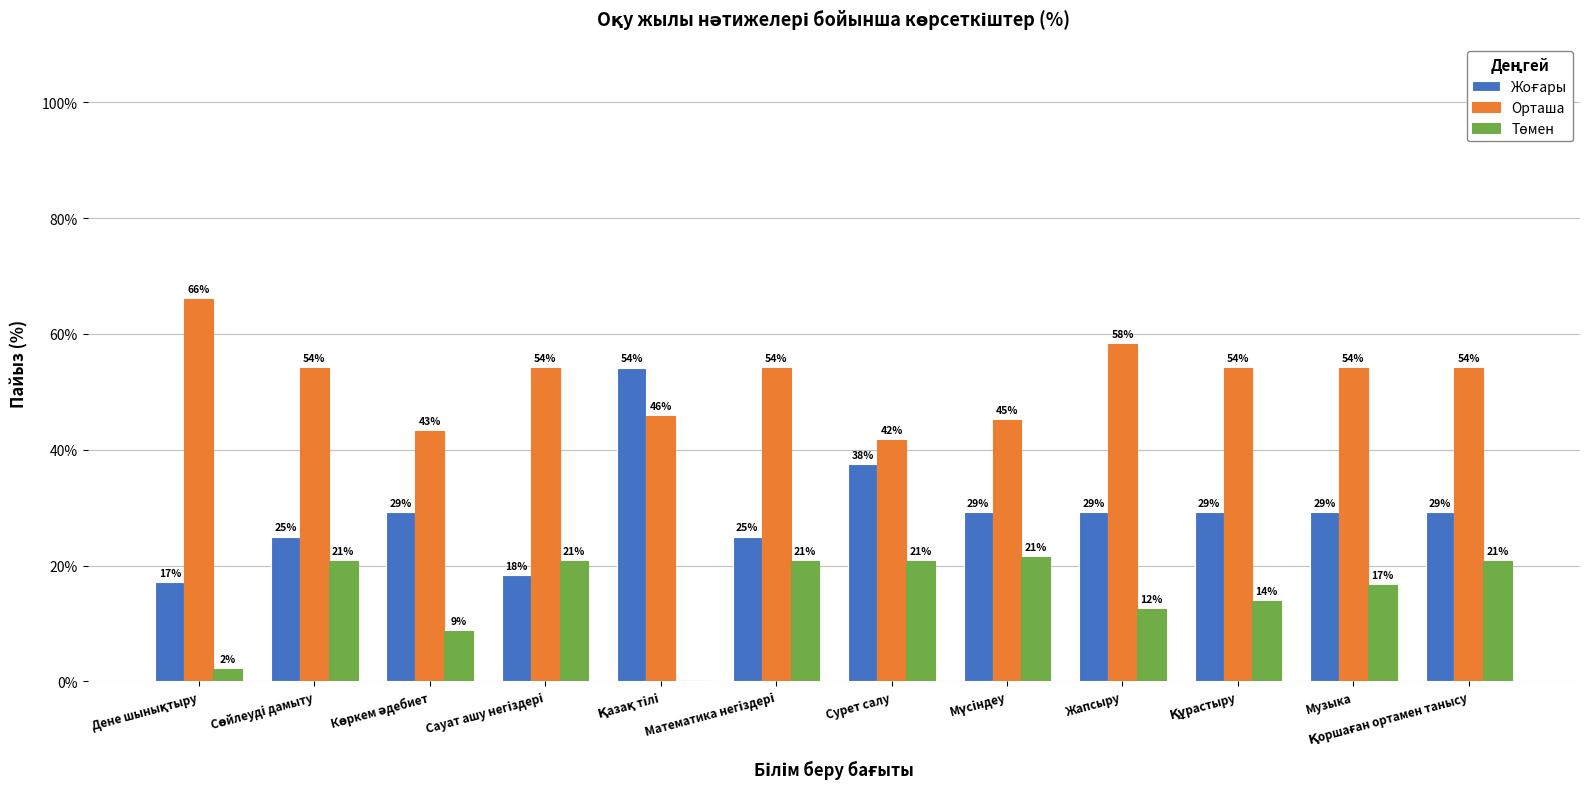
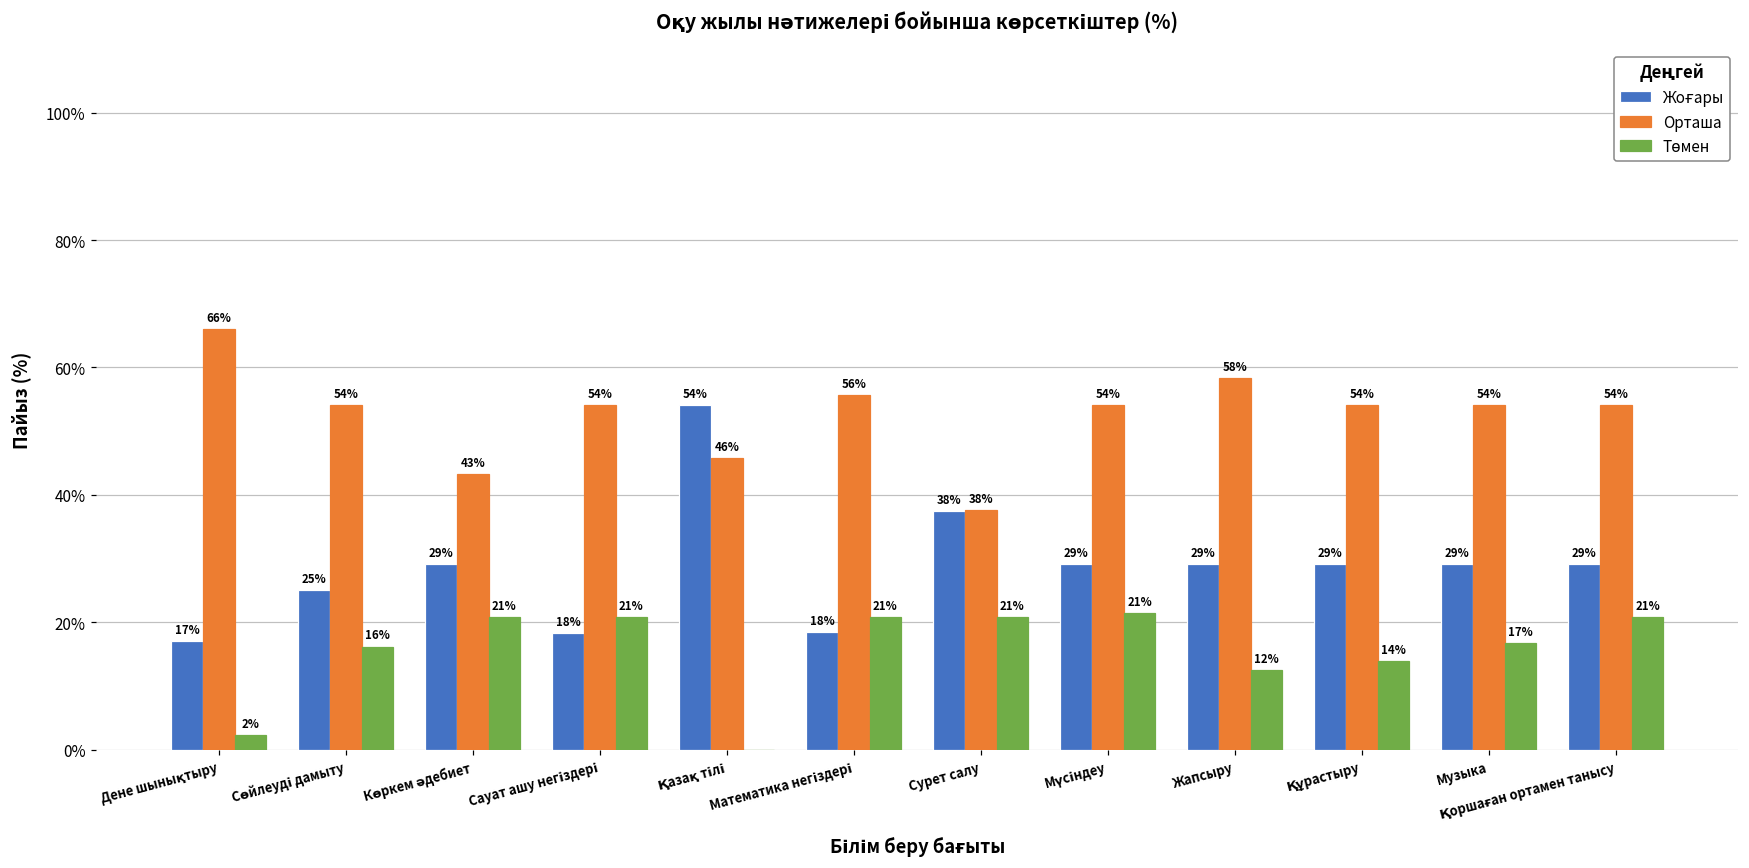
  {
    "Жоғары": {
      "Дене шынықтыру": "17%",
      "Сөйлеуді дамыту": "25%",
      "Көркем әдебиет": "29%",
      "Сауат ашу негіздері": "18%",
      "Қазақ тілі": "54%",
-     "Математика негіздері": "25%",
+     "Математика негіздері": "18%",
      "Сурет салу": "38%",
      "Мүсіндеу": "29%",
      "Жапсыру": "29%",
      "Құрастыру": "29%",
      "Музыка": "29%",
      "Қоршаған ортамен танысу": "29%"
    },
    "Орташа": {
      "Дене шынықтыру": "66%",
      "Сөйлеуді дамыту": "54%",
      "Көркем әдебиет": "43%",
      "Сауат ашу негіздері": "54%",
      "Қазақ тілі": "46%",
-     "Математика негіздері": "54%",
-     "Сурет салу": "42%",
-     "Мүсіндеу": "45%",
+     "Математика негіздері": "56%",
+     "Сурет салу": "38%",
+     "Мүсіндеу": "54%",
      "Жапсыру": "58%",
      "Құрастыру": "54%",
      "Музыка": "54%",
      "Қоршаған ортамен танысу": "54%"
    },
    "Төмен": {
      "Дене шынықтыру": "2%",
-     "Сөйлеуді дамыту": "21%",
-     "Көркем әдебиет": "9%",
+     "Сөйлеуді дамыту": "16%",
+     "Көркем әдебиет": "21%",
      "Сауат ашу негіздері": "21%",
      "Математика негіздері": "21%",
      "Сурет салу": "21%",
      "Мүсіндеу": "21%",
      "Жапсыру": "12%",
      "Құрастыру": "14%",
      "Музыка": "17%",
      "Қоршаған ортамен танысу": "21%"
    }
  }
